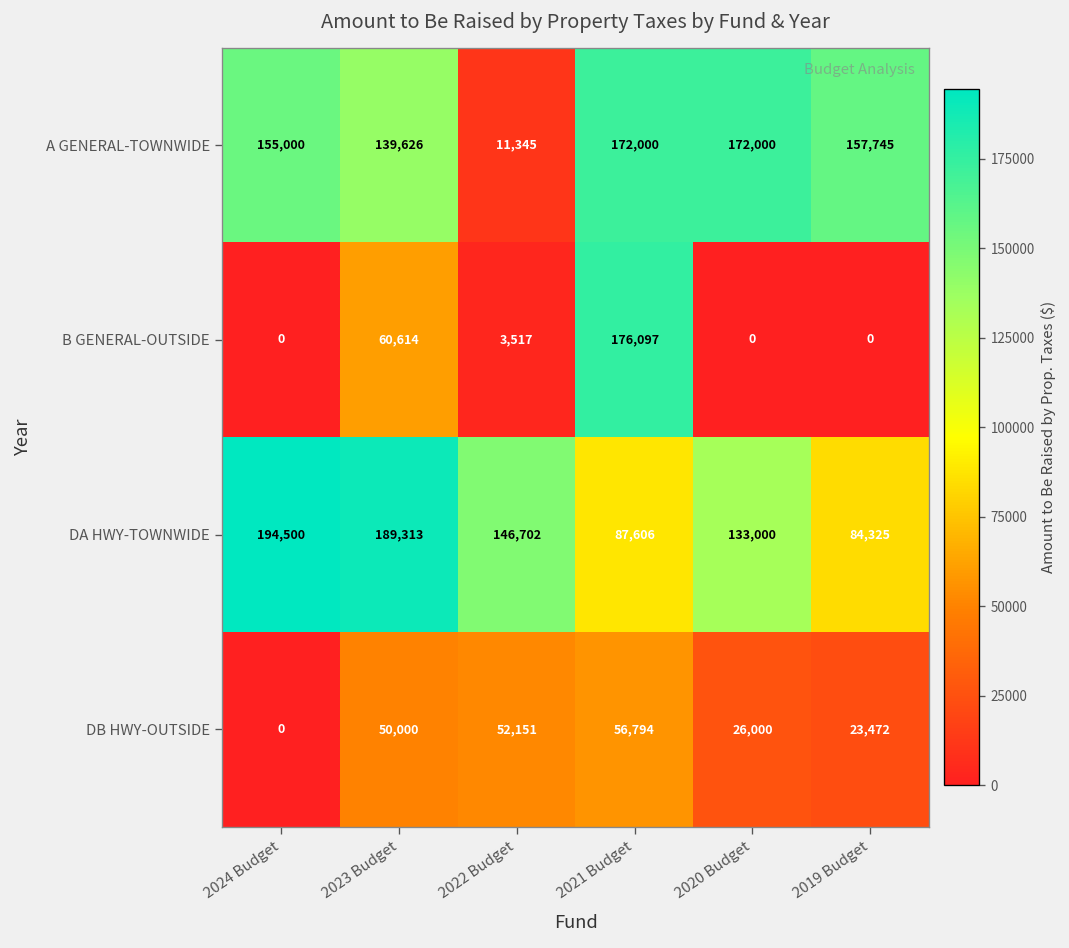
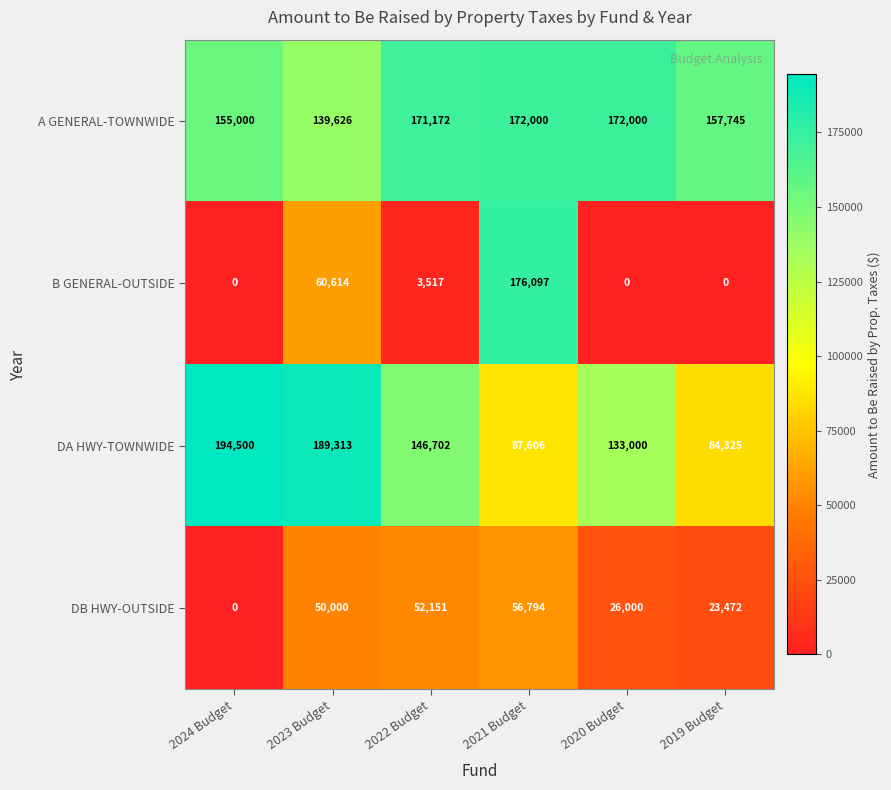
  {
    "A GENERAL-TOWNWIDE": {
      "2024 Budget": "155,000",
      "2023 Budget": "139,626",
-     "2022 Budget": "11,345",
+     "2022 Budget": "171,172",
      "2021 Budget": "172,000",
      "2020 Budget": "172,000"
    },
    "B GENERAL-OUTSIDE": {
      "2024 Budget": "0",
      "2023 Budget": "60,614",
      "2022 Budget": "3,517",
      "2021 Budget": "176,097",
      "2020 Budget": "0",
      "2019 Budget": "0"
    },
    "DA HWY-TOWNWIDE": {
      "2024 Budget": "194,500",
      "2023 Budget": "189,313",
      "2022 Budget": "146,702",
      "2021 Budget": "87,606",
      "2020 Budget": "133,000",
      "2019 Budget": "84,325"
    },
    "DB HWY-OUTSIDE": {
      "2024 Budget": "0",
      "2023 Budget": "50,000",
      "2022 Budget": "52,151",
      "2021 Budget": "56,794",
      "2020 Budget": "26,000",
      "2019 Budget": "23,472"
    }
  }
